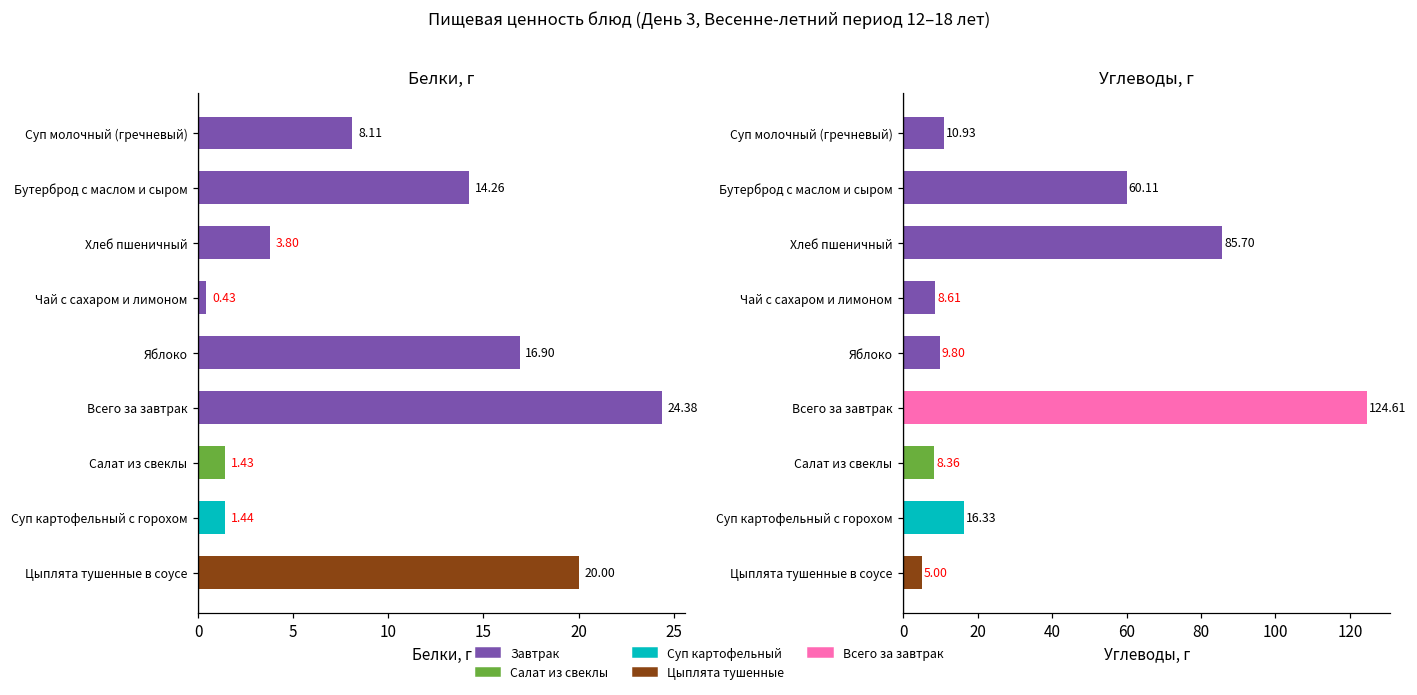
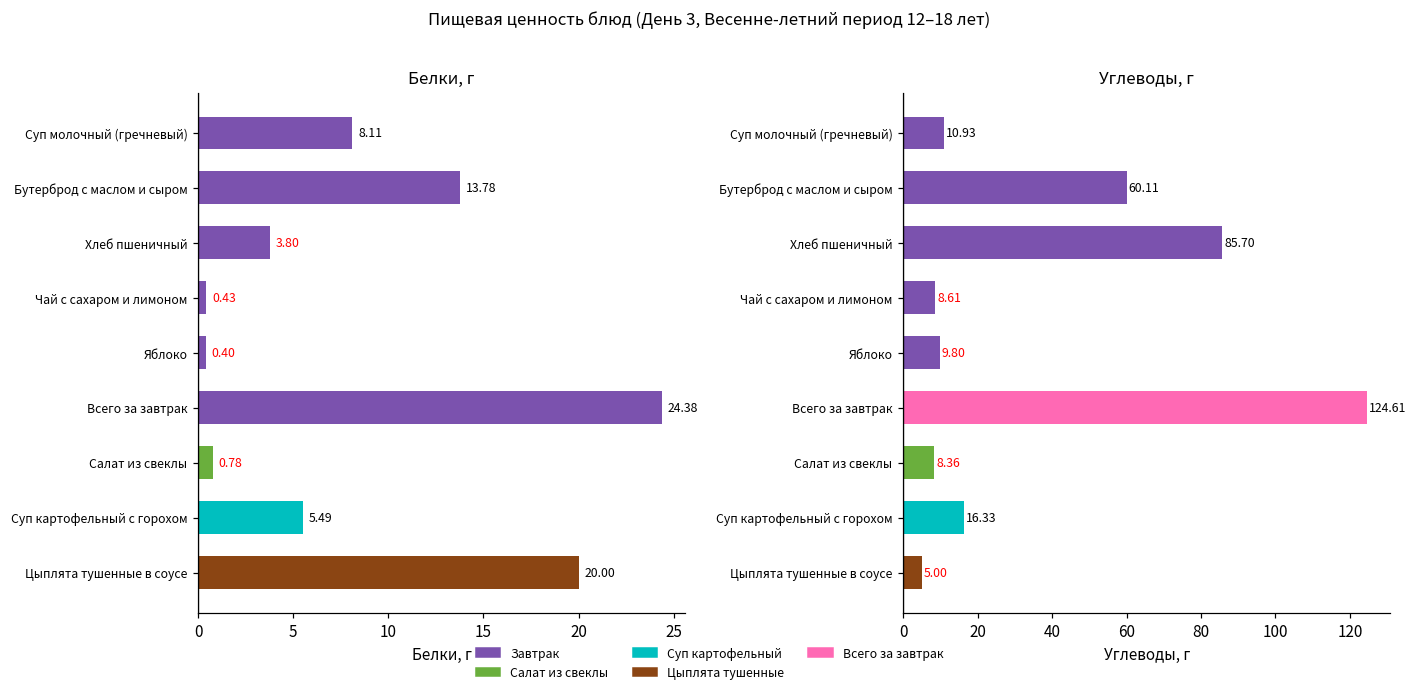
  {
    "Белки, г": {
      "Суп молочный (гречневый)": 8.11,
-     "Бутерброд с маслом и сыром": 14.26,
+     "Бутерброд с маслом и сыром": 13.78,
      "Хлеб пшеничный": 3.80,
      "Чай с сахаром и лимоном": 0.43,
-     "Яблоко": 16.90,
+     "Яблоко": 0.40,
      "Всего за завтрак": 24.38,
-     "Салат из свеклы": 1.43,
-     "Суп картофельный с горохом": 1.44,
+     "Салат из свеклы": 0.78,
+     "Суп картофельный с горохом": 5.49,
      "Цыплята тушенные в соусе": 20.00
    },
    "Углеводы, г": {
      "Суп молочный (гречневый)": 10.93,
      "Бутерброд с маслом и сыром": 60.11,
      "Хлеб пшеничный": 85.70,
      "Чай с сахаром и лимоном": 8.61,
      "Яблоко": 9.80,
      "Всего за завтрак": 124.61,
      "Салат из свеклы": 8.36,
      "Суп картофельный с горохом": 16.33,
      "Цыплята тушенные в соусе": 5.00
    }
  }
